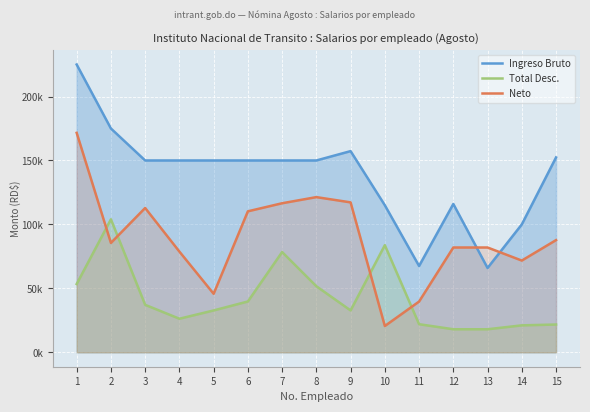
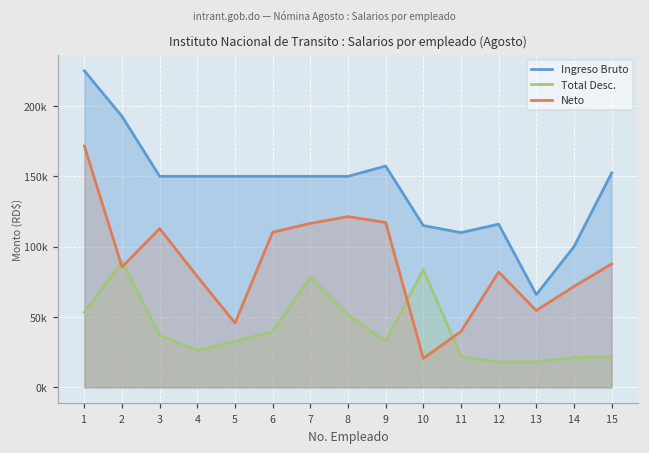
  {
    "Ingreso Bruto": {
      "1": 225000,
-     "2": 175000,
+     "2": 193000,
      "3": 150000,
      "4": 150000,
      "5": 150000,
      "6": 150000,
      "7": 150000,
      "8": 150000,
      "9": 157000,
      "10": 115000,
-     "11": 68000,
+     "11": 110000,
      "12": 116000,
      "13": 66000,
      "14": 100000,
      "15": 152000
    },
    "Total Desc.": {
      "1": 53000,
-     "2": 104000,
+     "2": 89000,
      "3": 37000,
      "4": 26000,
      "5": 33000,
      "6": 40000,
      "7": 78000,
      "8": 52000,
      "9": 33000,
      "10": 84000,
      "11": 22000,
      "12": 18000,
      "13": 18000,
      "14": 21000,
      "15": 22000
    },
    "Neto": {
      "1": 172000,
      "2": 86000,
      "3": 113000,
      "4": 79000,
      "5": 46000,
      "6": 110000,
      "7": 117000,
      "8": 121000,
      "9": 117000,
      "10": 21000,
      "11": 40000,
      "12": 82000,
-     "13": 82000,
+     "13": 55000,
      "14": 72000,
      "15": 88000
    }
  }
